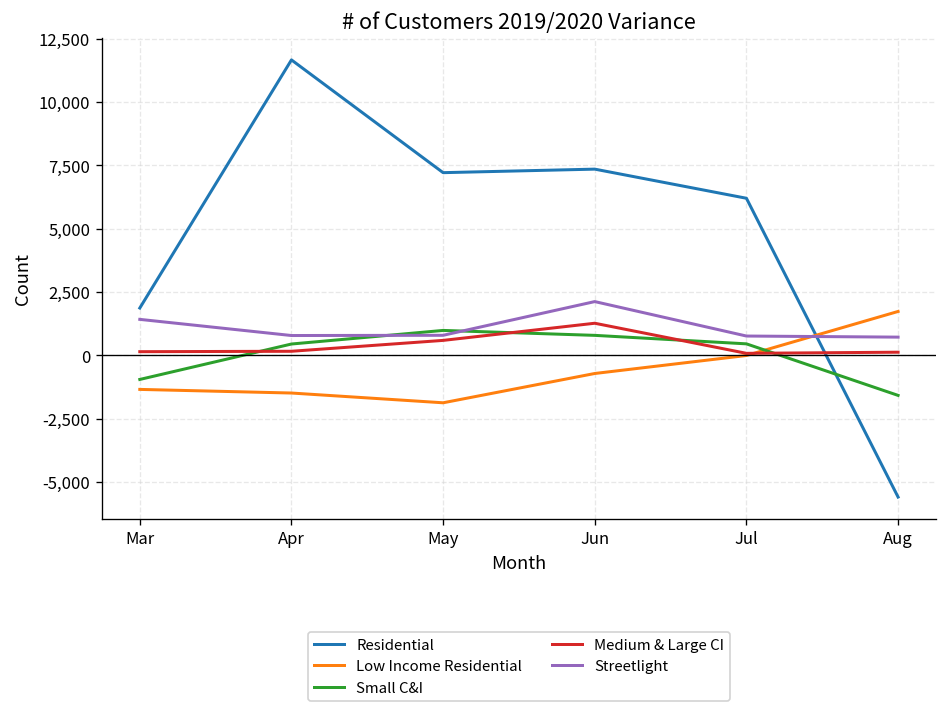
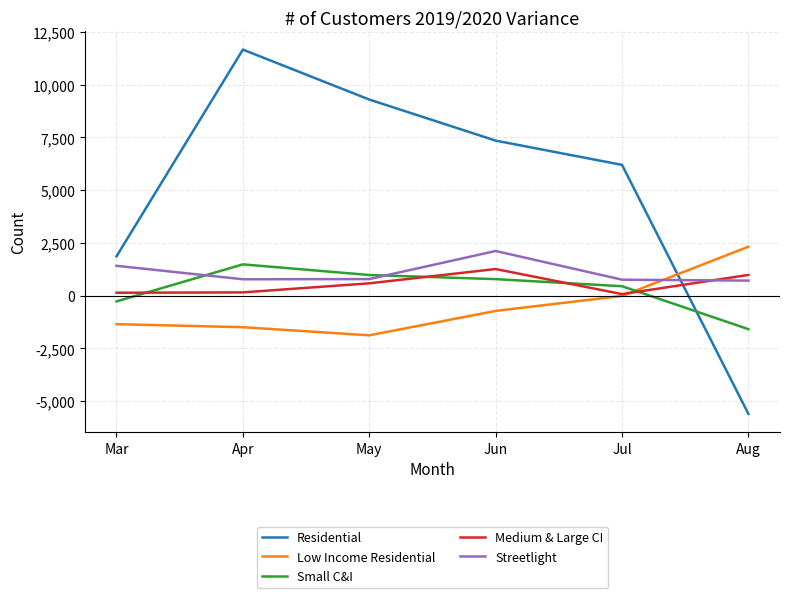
  {
    "Residential": {
      "Mar": "1,900",
      "Apr": "11,700",
-     "May": "7,200",
+     "May": "9,300",
      "Jun": "7,300",
      "Jul": "6,200",
      "Aug": "-5,600"
    },
    "Low Income Residential": {
      "Mar": "-1,300",
      "Apr": "-1,500",
      "May": "-1,900",
      "Jun": "-700",
-     "Aug": "1,700"
+     "Aug": "2,300"
    },
    "Small C&I": {
-     "Mar": "-1,000",
-     "Apr": "400",
+     "Mar": "-300",
+     "Apr": "1,500",
      "May": "1,000",
      "Jun": "800",
      "Jul": "500",
      "Aug": "-1,600"
    },
    "Medium & Large CI": {
      "Mar": "100",
      "Apr": "200",
      "May": "600",
      "Jun": "1,300",
-     "Aug": "100"
+     "Aug": "1,000"
    },
    "Streetlight": {
      "Mar": "1,400",
      "Apr": "800",
      "May": "800",
      "Jun": "2,100",
      "Jul": "800",
      "Aug": "700"
    }
  }
